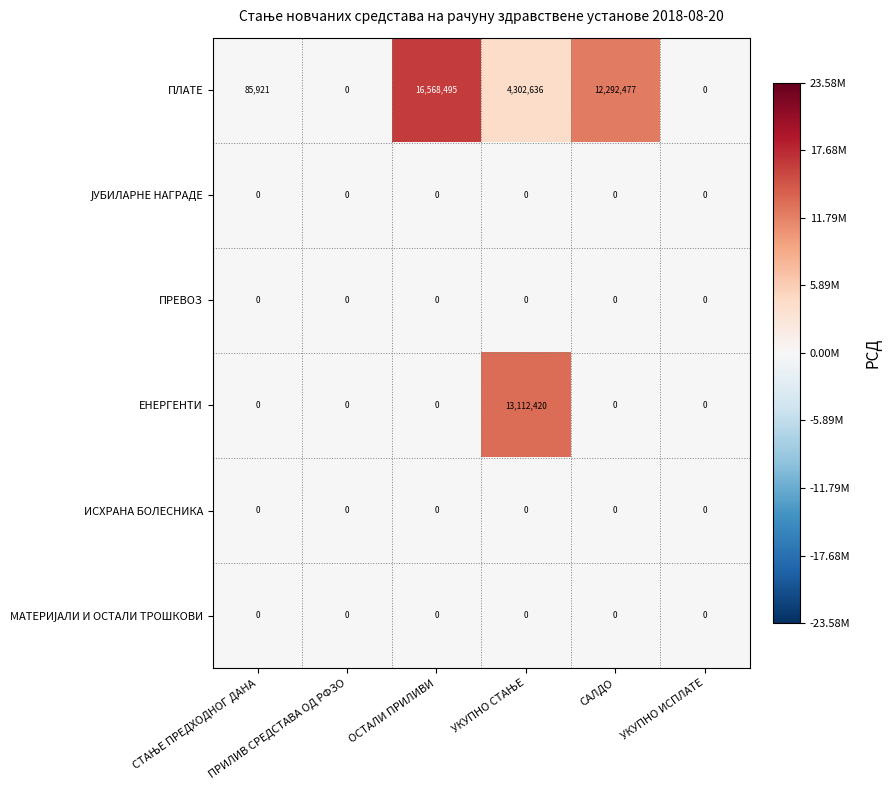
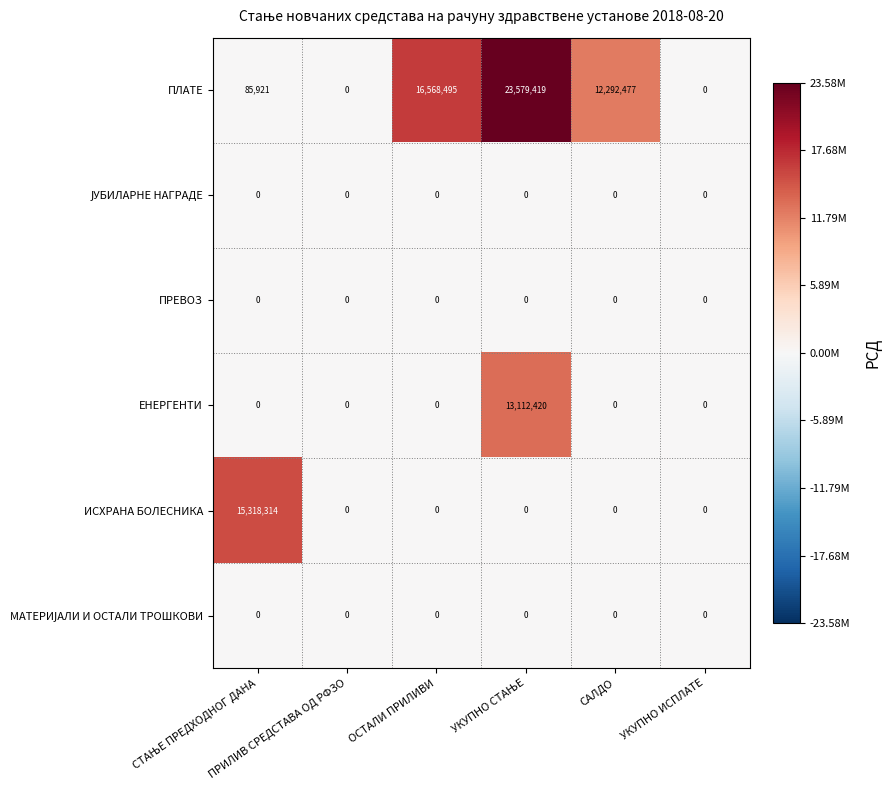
  {
    "ПЛАТЕ": {
      "СТАЊЕ ПРЕДХОДНОГ ДАНА": "85,921",
      "ПРИЛИВ СРЕДСТАВА ОД РФЗО": "0",
      "ОСТАЛИ ПРИЛИВИ": "16,568,495",
-     "УКУПНО СТАЊЕ": "4,302,636",
+     "УКУПНО СТАЊЕ": "23,579,419",
      "САЛДО": "12,292,477",
      "УКУПНО ИСПЛАТЕ": "0"
    },
    "ЈУБИЛАРНЕ НАГРАДЕ": {
      "СТАЊЕ ПРЕДХОДНОГ ДАНА": "0",
      "ПРИЛИВ СРЕДСТАВА ОД РФЗО": "0",
      "ОСТАЛИ ПРИЛИВИ": "0",
      "УКУПНО СТАЊЕ": "0",
      "САЛДО": "0",
      "УКУПНО ИСПЛАТЕ": "0"
    },
    "ПРЕВОЗ": {
      "СТАЊЕ ПРЕДХОДНОГ ДАНА": "0",
      "ПРИЛИВ СРЕДСТАВА ОД РФЗО": "0",
      "ОСТАЛИ ПРИЛИВИ": "0",
      "УКУПНО СТАЊЕ": "0",
      "САЛДО": "0",
      "УКУПНО ИСПЛАТЕ": "0"
    },
    "ЕНЕРГЕНТИ": {
      "СТАЊЕ ПРЕДХОДНОГ ДАНА": "0",
      "ПРИЛИВ СРЕДСТАВА ОД РФЗО": "0",
      "ОСТАЛИ ПРИЛИВИ": "0",
      "УКУПНО СТАЊЕ": "13,112,420",
      "САЛДО": "0",
      "УКУПНО ИСПЛАТЕ": "0"
    },
    "ИСХРАНА БОЛЕСНИКА": {
-     "СТАЊЕ ПРЕДХОДНОГ ДАНА": "0",
+     "СТАЊЕ ПРЕДХОДНОГ ДАНА": "15,318,314",
      "ПРИЛИВ СРЕДСТАВА ОД РФЗО": "0",
      "ОСТАЛИ ПРИЛИВИ": "0",
      "УКУПНО СТАЊЕ": "0",
      "САЛДО": "0",
      "УКУПНО ИСПЛАТЕ": "0"
    },
    "МАТЕРИЈАЛИ И ОСТАЛИ ТРОШКОВИ": {
      "СТАЊЕ ПРЕДХОДНОГ ДАНА": "0",
      "ПРИЛИВ СРЕДСТАВА ОД РФЗО": "0",
      "ОСТАЛИ ПРИЛИВИ": "0",
      "УКУПНО СТАЊЕ": "0",
      "САЛДО": "0",
      "УКУПНО ИСПЛАТЕ": "0"
    }
  }
